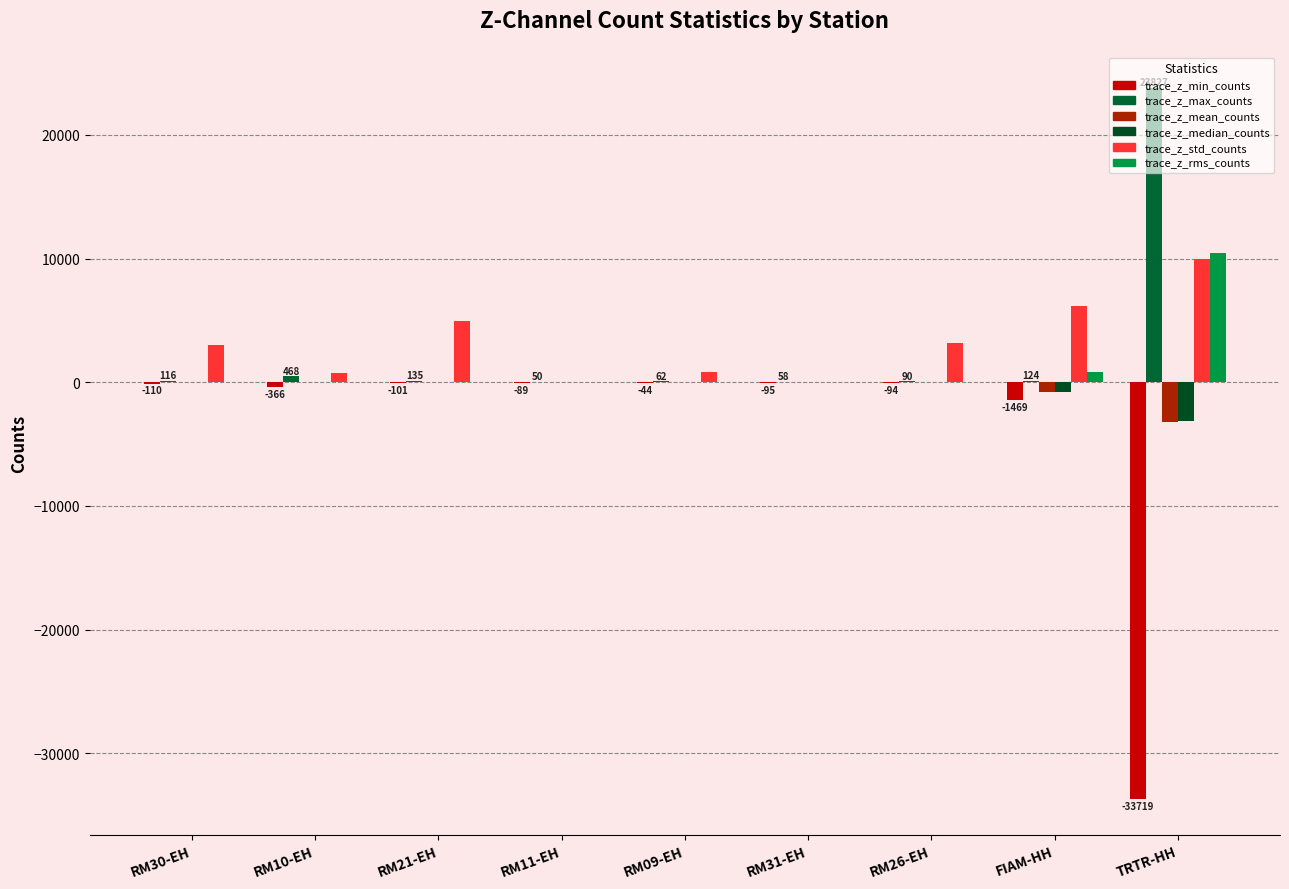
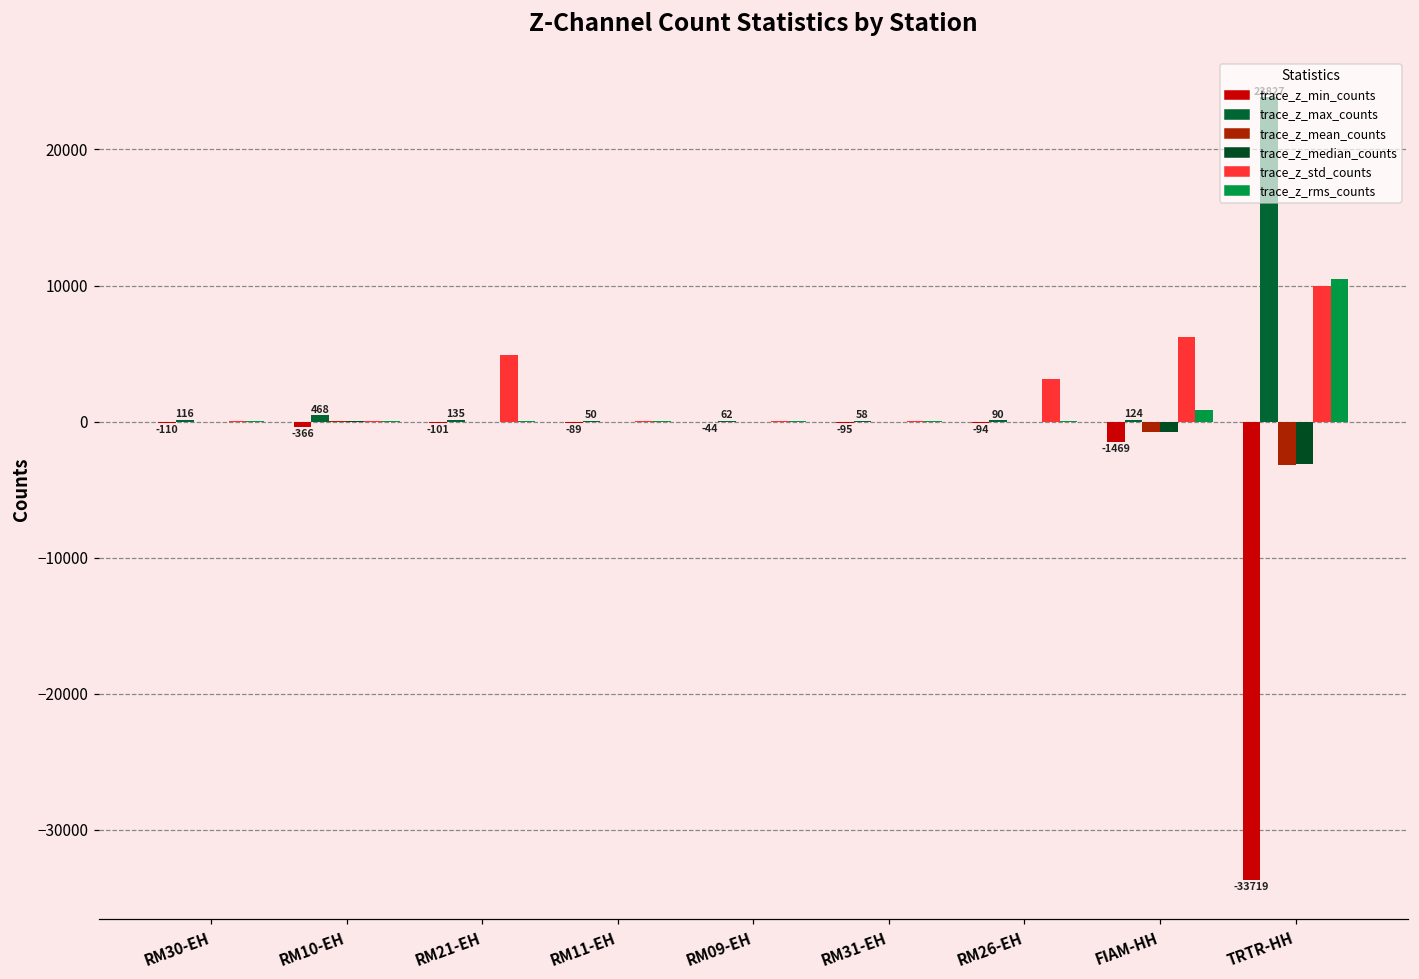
  {
    "trace_z_std_counts": {
-     "RM30-EH": 3000,
-     "RM10-EH": 800,
+     "RM30-EH": 0,
+     "RM10-EH": 0,
      "RM21-EH": 4900,
-     "RM09-EH": 800,
+     "RM09-EH": 0,
      "RM26-EH": 3100,
      "FIAM-HH": 6200,
      "TRTR-HH": 10000
    }
  }
